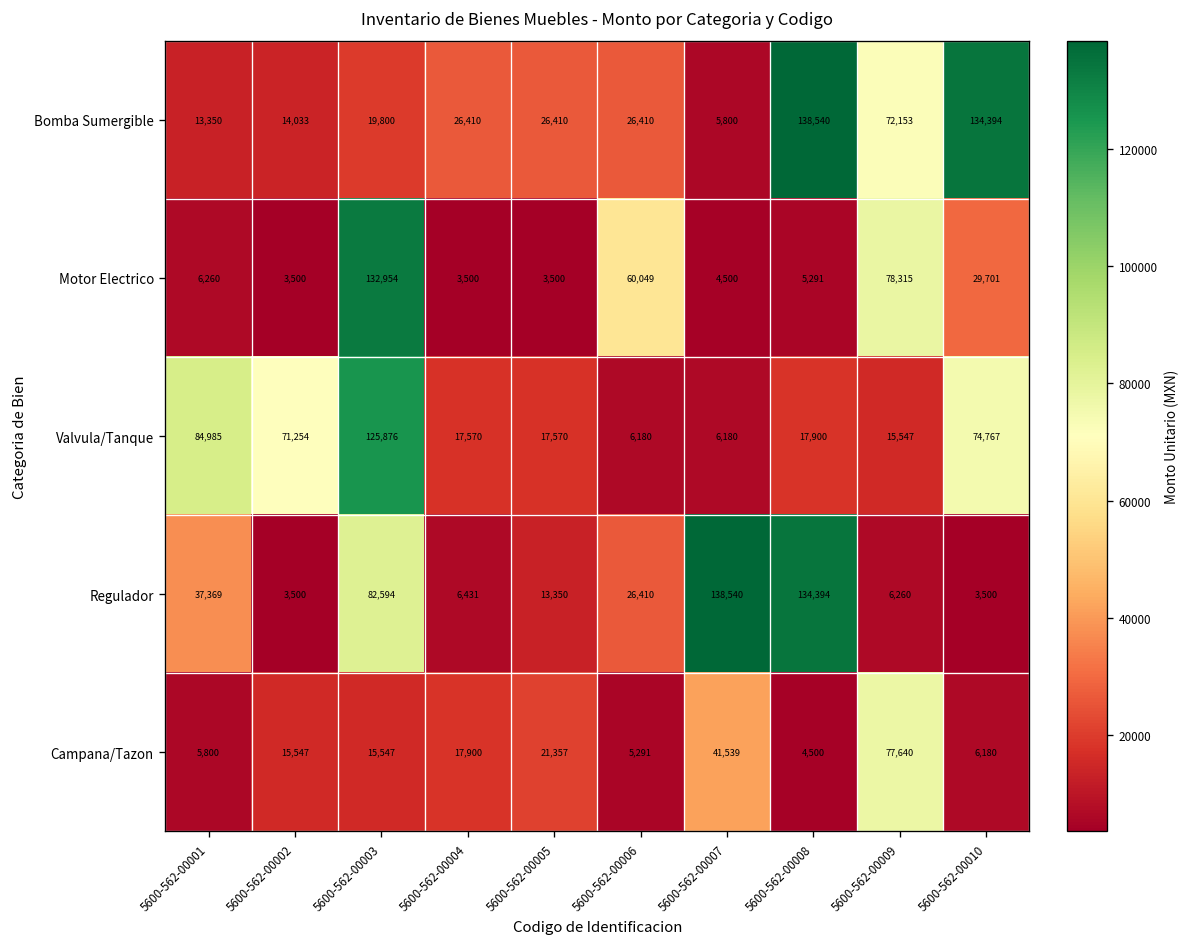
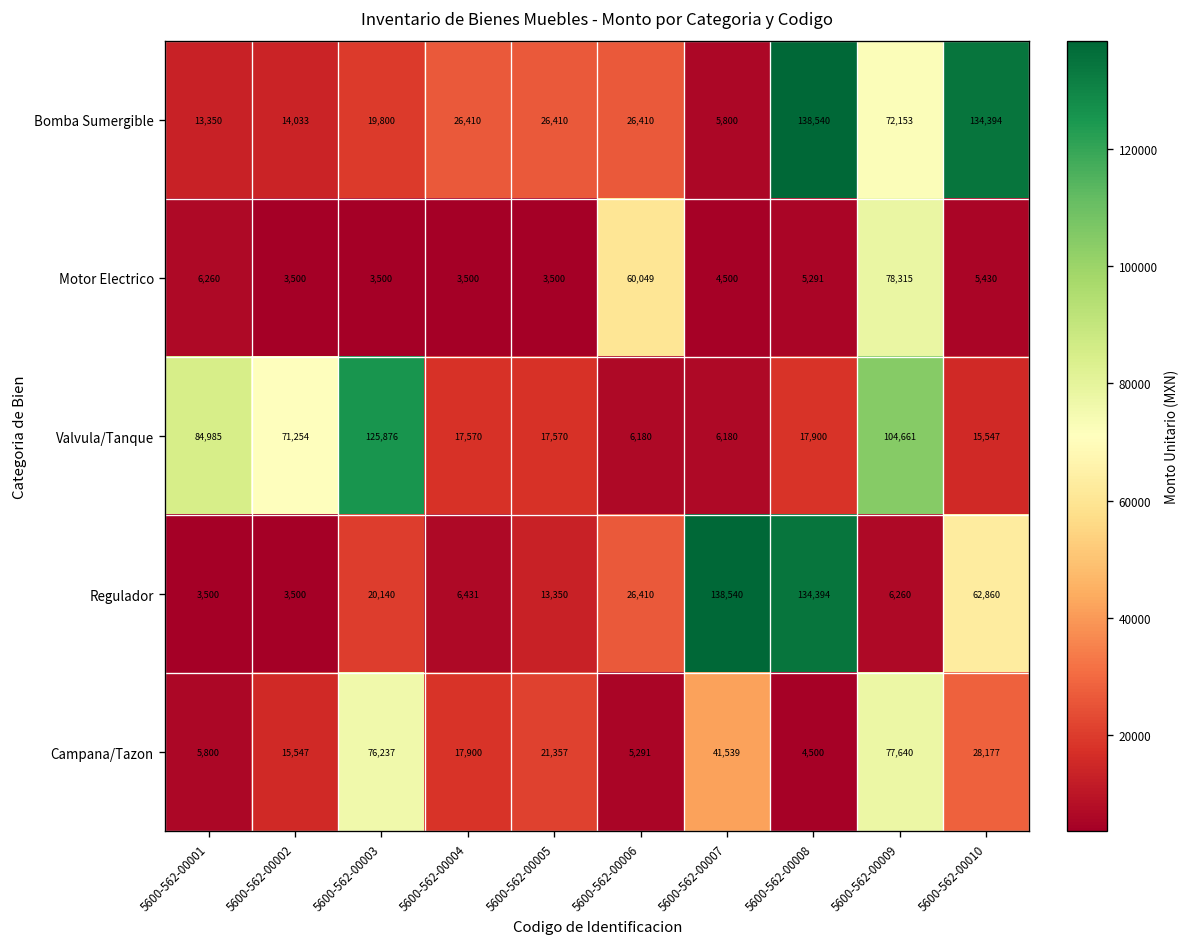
  {
    "Bomba Sumergible": {
      "5600-562-00001": "13,350",
      "5600-562-00002": "14,033",
      "5600-562-00003": "19,800",
      "5600-562-00004": "26,410",
      "5600-562-00005": "26,410",
      "5600-562-00006": "26,410",
      "5600-562-00007": "5,800",
      "5600-562-00008": "138,540",
      "5600-562-00009": "72,153",
      "5600-562-00010": "134,394"
    },
    "Motor Electrico": {
      "5600-562-00001": "6,260",
      "5600-562-00002": "3,500",
-     "5600-562-00003": "132,954",
+     "5600-562-00003": "3,500",
      "5600-562-00004": "3,500",
      "5600-562-00005": "3,500",
      "5600-562-00006": "60,049",
      "5600-562-00007": "4,500",
      "5600-562-00008": "5,291",
      "5600-562-00009": "78,315",
-     "5600-562-00010": "29,701"
+     "5600-562-00010": "5,430"
    },
    "Valvula/Tanque": {
      "5600-562-00001": "84,985",
      "5600-562-00002": "71,254",
      "5600-562-00003": "125,876",
      "5600-562-00004": "17,570",
      "5600-562-00005": "17,570",
      "5600-562-00006": "6,180",
      "5600-562-00007": "6,180",
      "5600-562-00008": "17,900",
-     "5600-562-00009": "15,547",
-     "5600-562-00010": "74,767"
+     "5600-562-00009": "104,661",
+     "5600-562-00010": "15,547"
    },
    "Regulador": {
-     "5600-562-00001": "37,369",
+     "5600-562-00001": "3,500",
      "5600-562-00002": "3,500",
-     "5600-562-00003": "82,594",
+     "5600-562-00003": "20,140",
      "5600-562-00004": "6,431",
      "5600-562-00005": "13,350",
      "5600-562-00006": "26,410",
      "5600-562-00007": "138,540",
      "5600-562-00008": "134,394",
      "5600-562-00009": "6,260",
-     "5600-562-00010": "3,500"
+     "5600-562-00010": "62,860"
    },
    "Campana/Tazon": {
      "5600-562-00001": "5,800",
      "5600-562-00002": "15,547",
-     "5600-562-00003": "15,547",
+     "5600-562-00003": "76,237",
      "5600-562-00004": "17,900",
      "5600-562-00005": "21,357",
      "5600-562-00006": "5,291",
      "5600-562-00007": "41,539",
      "5600-562-00008": "4,500",
      "5600-562-00009": "77,640",
-     "5600-562-00010": "6,180"
+     "5600-562-00010": "28,177"
    }
  }
